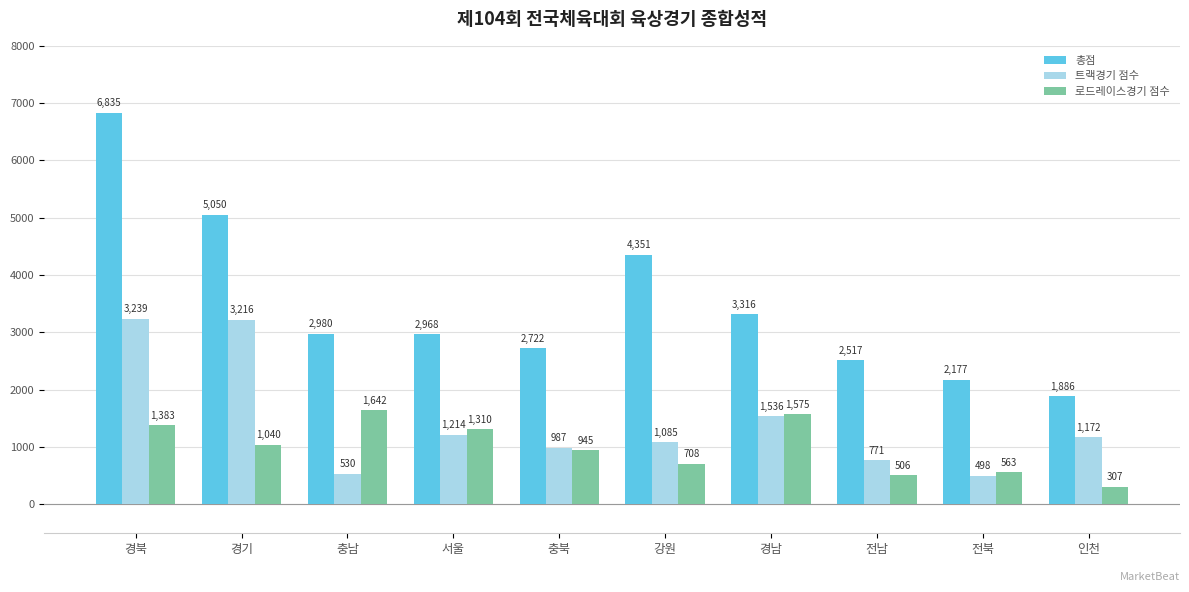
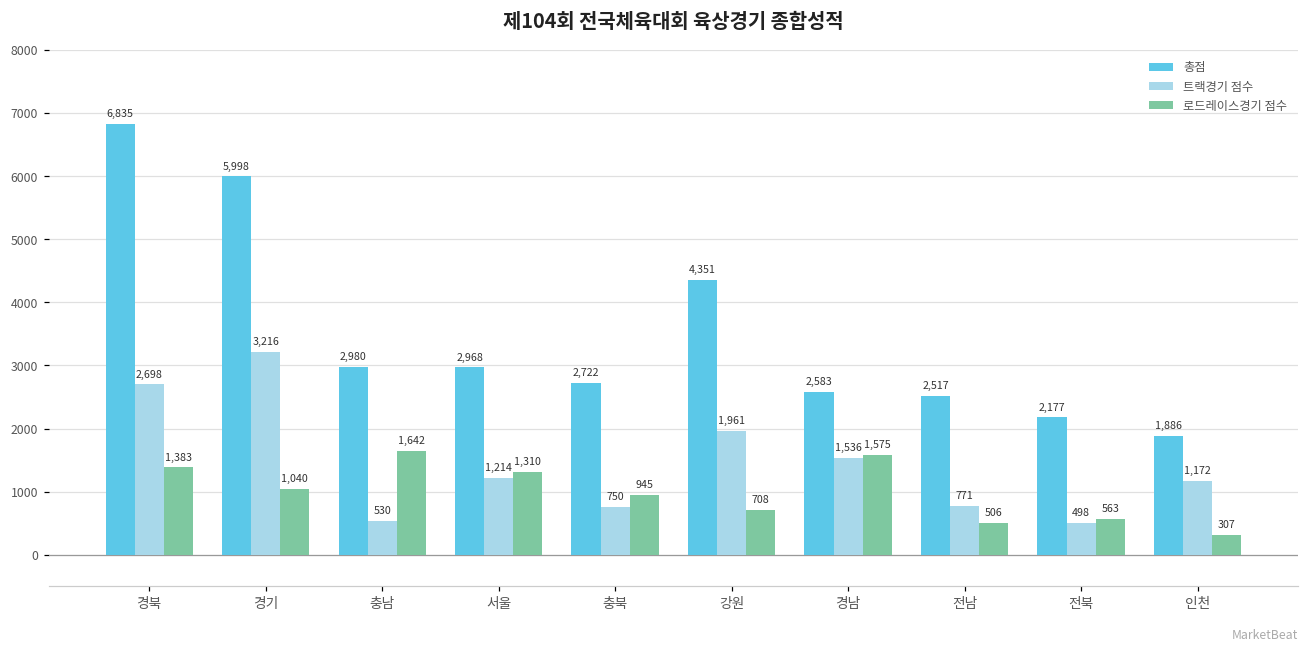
  {
    "총점": {
      "경북": "6,835",
-     "경기": "5,050",
+     "경기": "5,998",
      "충남": "2,980",
      "서울": "2,968",
      "충북": "2,722",
      "강원": "4,351",
-     "경남": "3,316",
+     "경남": "2,583",
      "전남": "2,517",
      "전북": "2,177",
      "인천": "1,886"
    },
    "트랙경기 점수": {
-     "경북": "3,239",
+     "경북": "2,698",
      "경기": "3,216",
      "충남": "530",
      "서울": "1,214",
-     "충북": "987",
-     "강원": "1,085",
+     "충북": "750",
+     "강원": "1,961",
      "경남": "1,536",
      "전남": "771",
      "전북": "498",
      "인천": "1,172"
    },
    "로드레이스경기 점수": {
      "경북": "1,383",
      "경기": "1,040",
      "충남": "1,642",
      "서울": "1,310",
      "충북": "945",
      "강원": "708",
      "경남": "1,575",
      "전남": "506",
      "전북": "563",
      "인천": "307"
    }
  }
